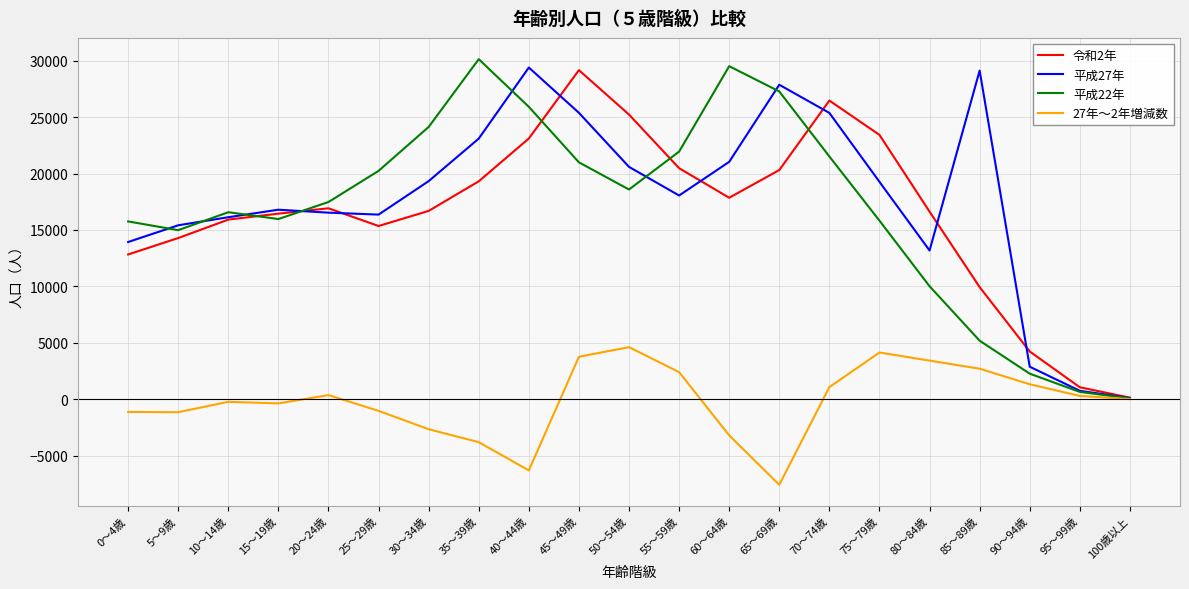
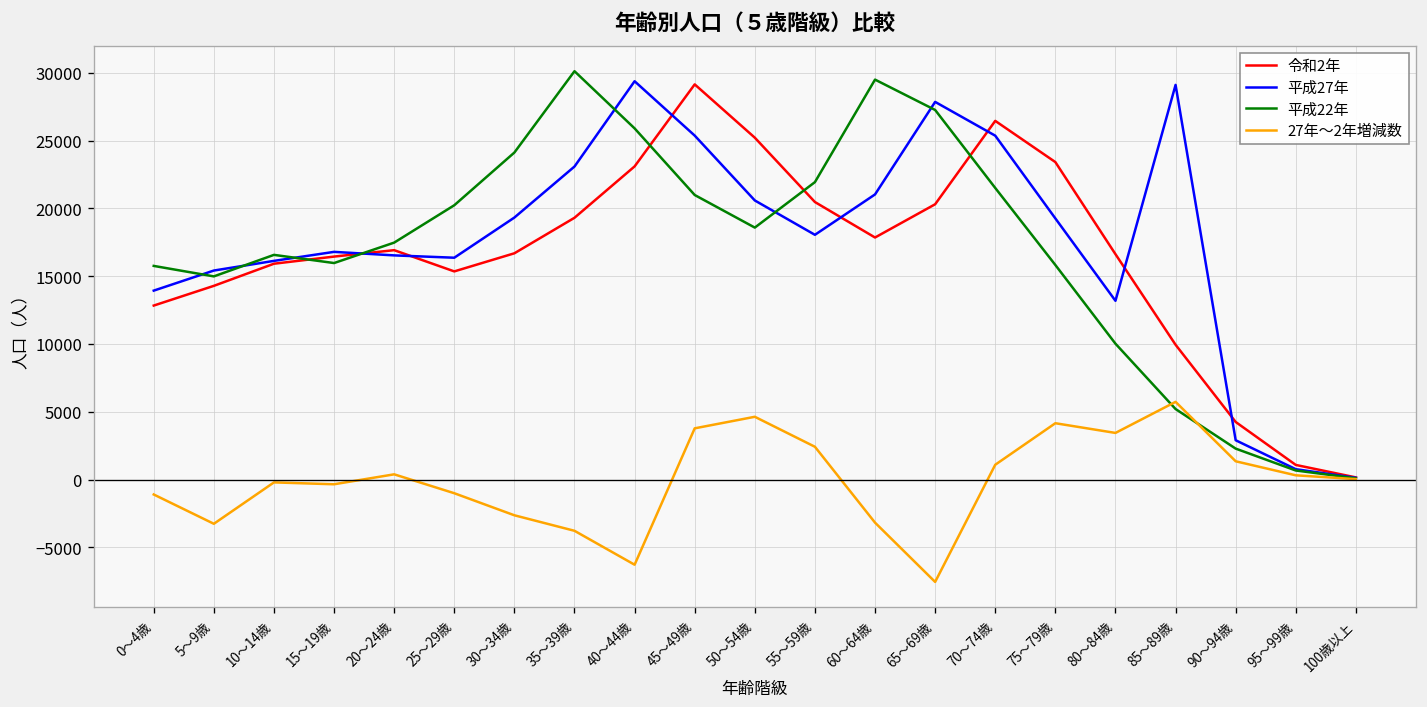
  {
    "令和2年": {
      "0～4歳": 12800,
      "5～9歳": 14300,
      "15～19歳": 16400,
      "20～24歳": 16900,
      "25～29歳": 15400,
      "30～34歳": 16700,
      "35～39歳": 19300,
      "40～44歳": 23100,
      "45～49歳": 29100,
      "50～54歳": 25200,
      "55～59歳": 20500,
      "60～64歳": 17900,
      "65～69歳": 20300,
      "70～74歳": 26500,
      "75～79歳": 23400,
      "80～84歳": 16600,
      "85～89歳": 9900,
      "90～94歳": 4200,
      "95～99歳": 1100
    },
    "平成27年": {
      "0～4歳": 13900,
      "5～9歳": 15400,
      "15～19歳": 16800,
      "20～24歳": 16500,
      "25～29歳": 16400,
      "30～34歳": 19300,
      "35～39歳": 23100,
      "40～44歳": 29400,
      "45～49歳": 25400,
      "50～54歳": 20600,
      "55～59歳": 18100,
      "60～64歳": 21000,
      "65～69歳": 27900,
      "70～74歳": 25400,
      "75～79歳": 19300,
      "80～84歳": 13200,
      "85～89歳": 29100,
      "90～94歳": 2900
    },
    "平成22年": {
      "0～4歳": 15800,
      "5～9歳": 15000,
      "10～14歳": 16600,
      "15～19歳": 16000,
      "20～24歳": 17500,
      "25～29歳": 20200,
      "30～34歳": 24100,
      "35～39歳": 30100,
      "40～44歳": 25900,
      "45～49歳": 21000,
      "50～54歳": 18600,
      "55～59歳": 21900,
      "60～64歳": 29500,
      "65～69歳": 27300,
      "70～74歳": 21500,
      "75～79歳": 15800,
      "80～84歳": 10000,
      "85～89歳": 5200,
      "90～94歳": 2300
    },
    "27年～2年増減数": {
      "0～4歳": -1100,
-     "5～9歳": -1100,
+     "5～9歳": -3300,
      "10～14歳": -200,
      "15～19歳": -300,
      "20～24歳": 400,
      "25～29歳": -1000,
      "30～34歳": -2600,
      "35～39歳": -3800,
      "40～44歳": -6300,
      "45～49歳": 3800,
      "50～54歳": 4600,
      "55～59歳": 2400,
      "60～64歳": -3200,
      "65～69歳": -7600,
      "70～74歳": 1100,
      "75～79歳": 4200,
      "80～84歳": 3400,
-     "85～89歳": 2700,
+     "85～89歳": 5700,
      "90～94歳": 1300,
      "95～99歳": 300
    }
  }
